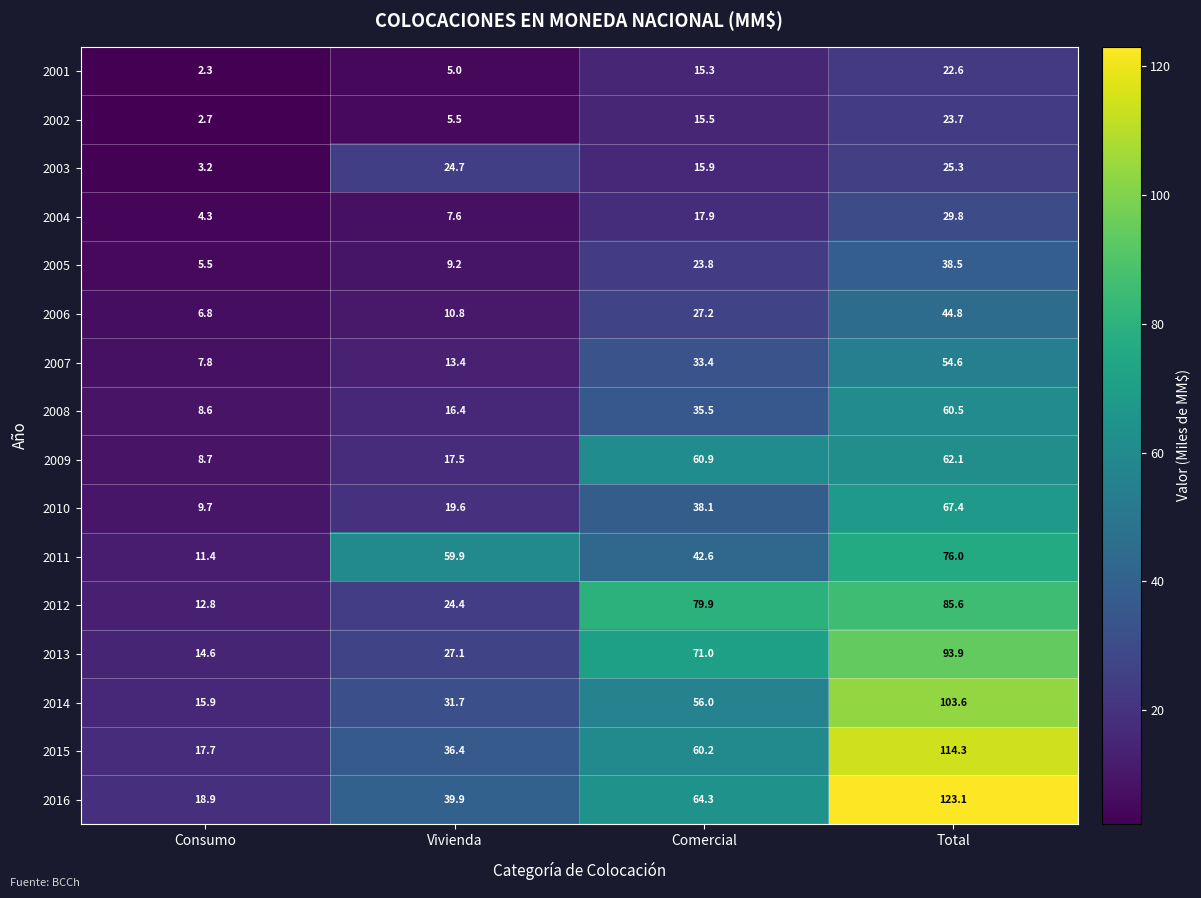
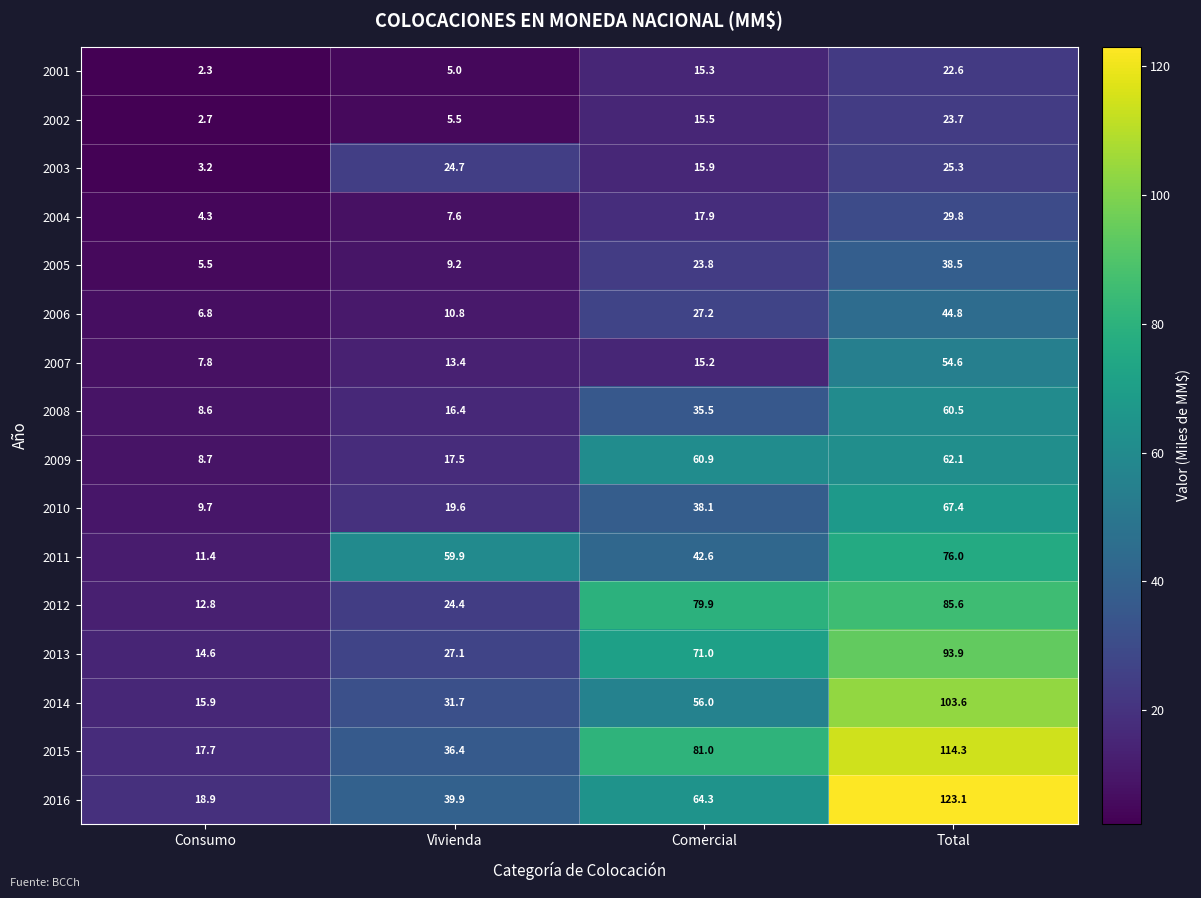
  {
    "2001": {
      "Consumo": 2.3,
      "Vivienda": 5.0,
      "Comercial": 15.3,
      "Total": 22.6
    },
    "2002": {
      "Consumo": 2.7,
      "Vivienda": 5.5,
      "Comercial": 15.5,
      "Total": 23.7
    },
    "2003": {
      "Consumo": 3.2,
      "Vivienda": 24.7,
      "Comercial": 15.9,
      "Total": 25.3
    },
    "2004": {
      "Consumo": 4.3,
      "Vivienda": 7.6,
      "Comercial": 17.9,
      "Total": 29.8
    },
    "2005": {
      "Consumo": 5.5,
      "Vivienda": 9.2,
      "Comercial": 23.8,
      "Total": 38.5
    },
    "2006": {
      "Consumo": 6.8,
      "Vivienda": 10.8,
      "Comercial": 27.2,
      "Total": 44.8
    },
    "2007": {
      "Consumo": 7.8,
      "Vivienda": 13.4,
-     "Comercial": 33.4,
+     "Comercial": 15.2,
      "Total": 54.6
    },
    "2008": {
      "Consumo": 8.6,
      "Vivienda": 16.4,
      "Comercial": 35.5,
      "Total": 60.5
    },
    "2009": {
      "Consumo": 8.7,
      "Vivienda": 17.5,
      "Comercial": 60.9,
      "Total": 62.1
    },
    "2010": {
      "Consumo": 9.7,
      "Vivienda": 19.6,
      "Comercial": 38.1,
      "Total": 67.4
    },
    "2011": {
      "Consumo": 11.4,
      "Vivienda": 59.9,
      "Comercial": 42.6,
      "Total": 76.0
    },
    "2012": {
      "Consumo": 12.8,
      "Vivienda": 24.4,
      "Comercial": 79.9,
      "Total": 85.6
    },
    "2013": {
      "Consumo": 14.6,
      "Vivienda": 27.1,
      "Comercial": 71.0,
      "Total": 93.9
    },
    "2014": {
      "Consumo": 15.9,
      "Vivienda": 31.7,
      "Comercial": 56.0,
      "Total": 103.6
    },
    "2015": {
      "Consumo": 17.7,
      "Vivienda": 36.4,
-     "Comercial": 60.2,
+     "Comercial": 81.0,
      "Total": 114.3
    },
    "2016": {
      "Consumo": 18.9,
      "Vivienda": 39.9,
      "Comercial": 64.3,
      "Total": 123.1
    }
  }
